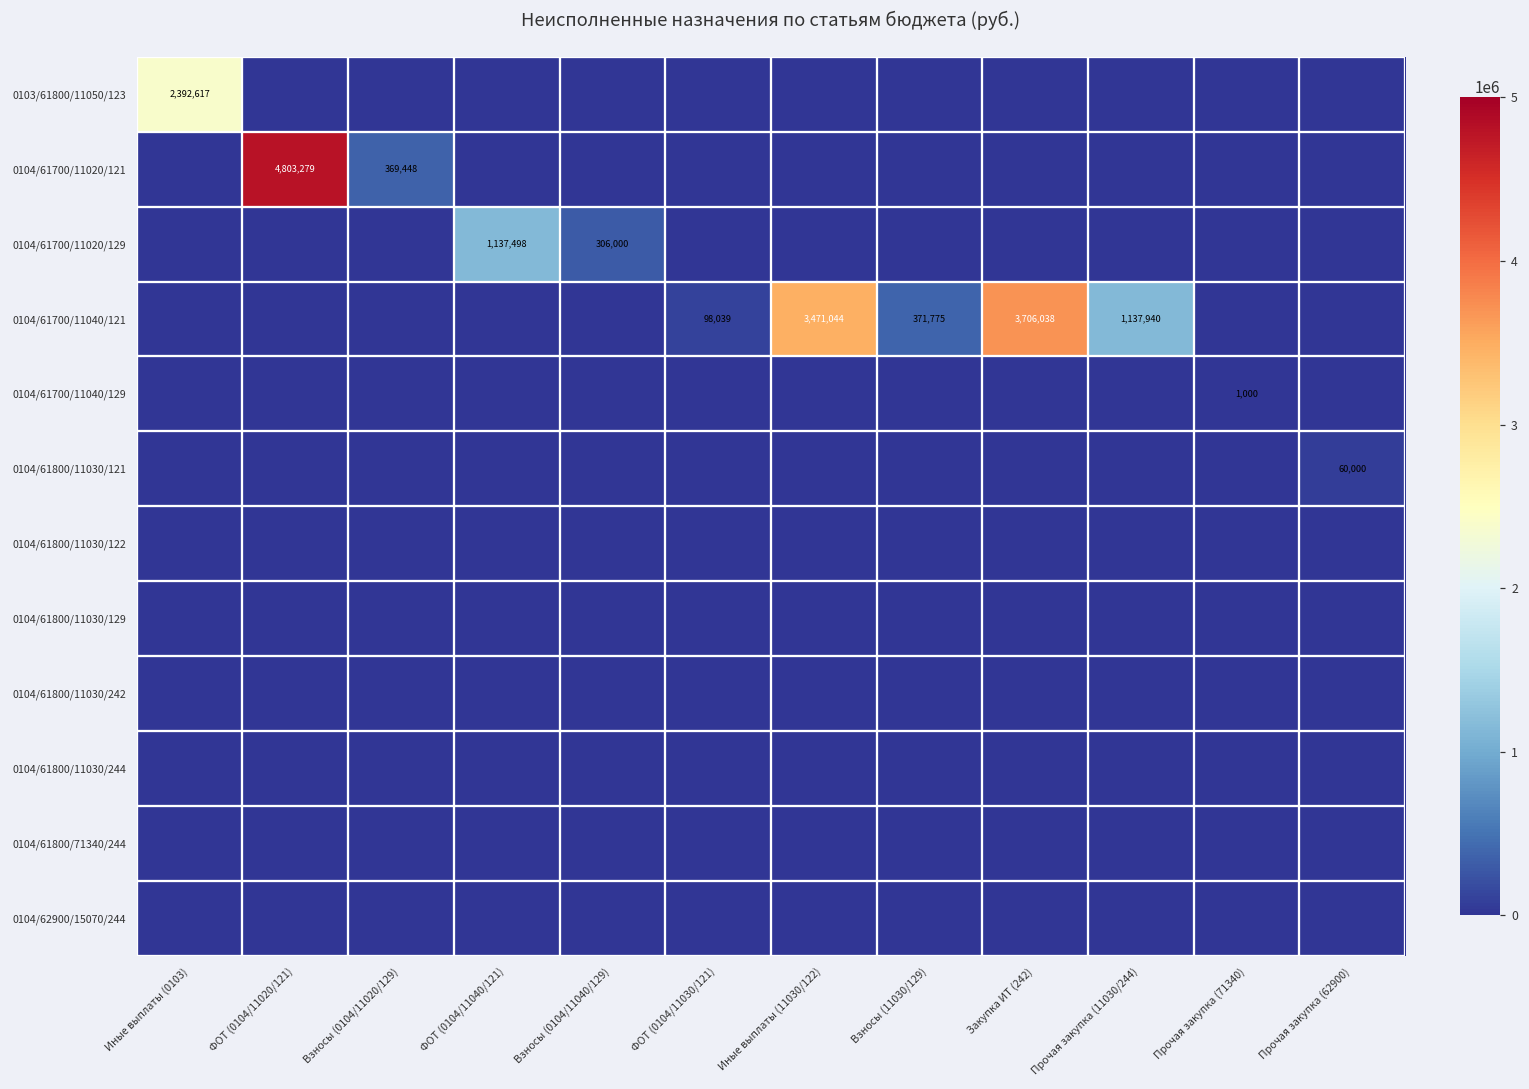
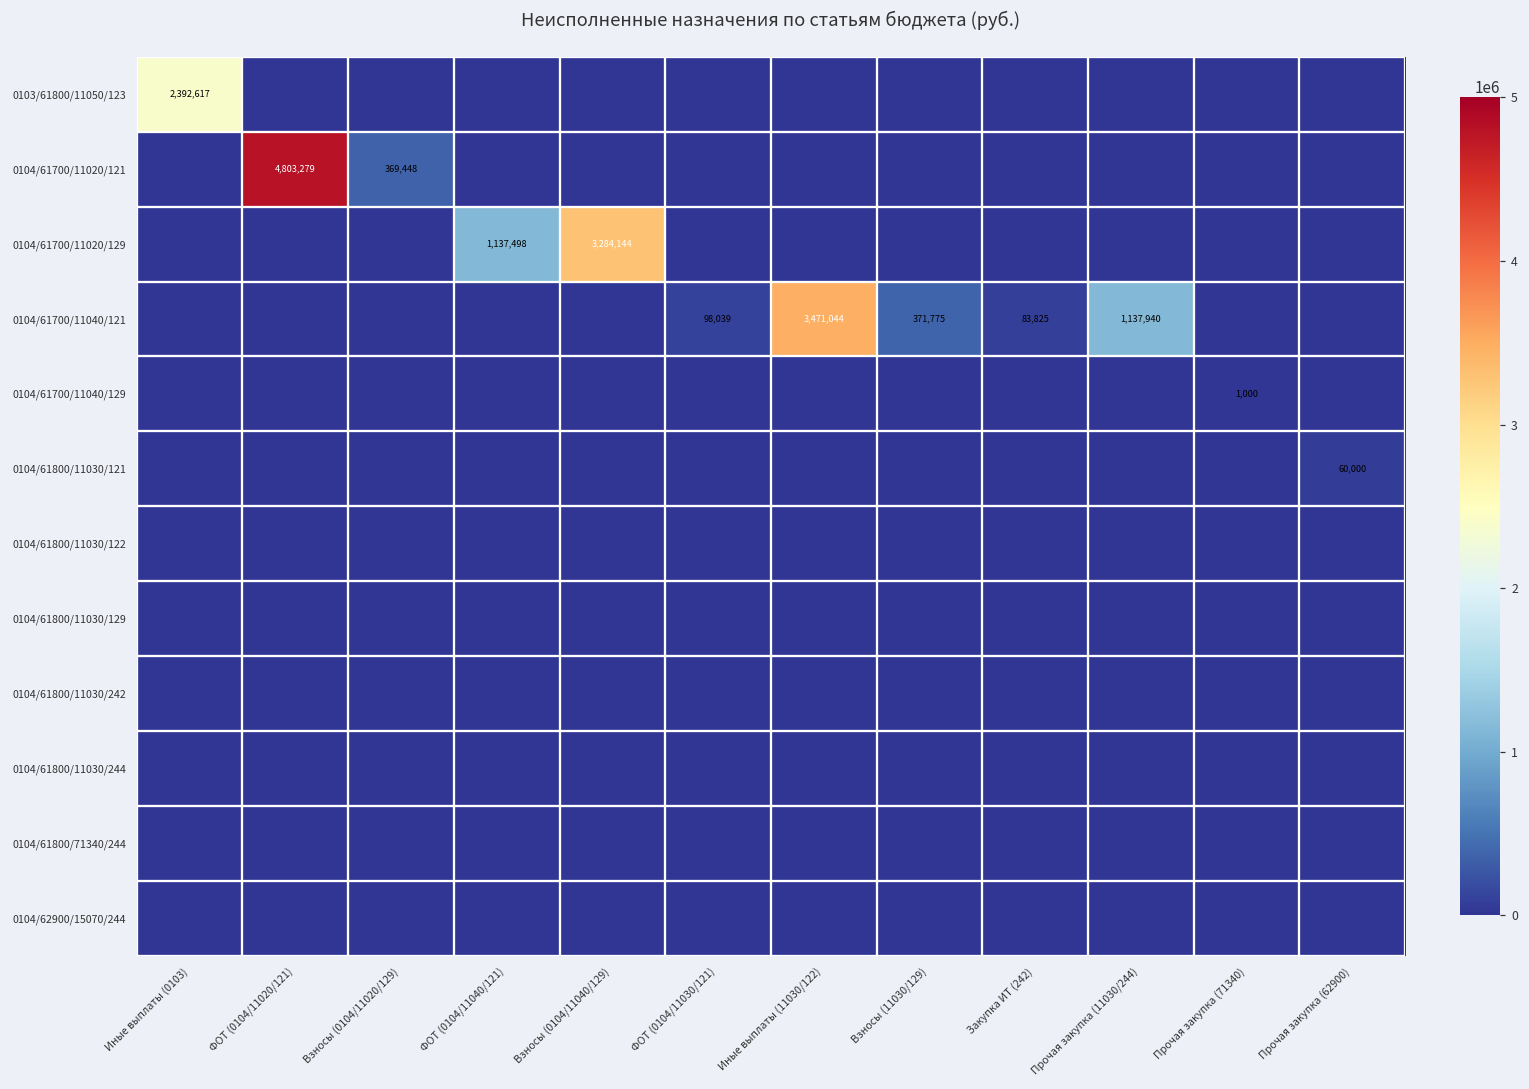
  {
    "0103/61800/11050/123": {
      "Иные выплаты (0103)": "2,392,617"
    },
    "0104/61700/11020/121": {
      "ФОТ (0104/11020/121)": "4,803,279",
      "Взносы (0104/11020/129)": "369,448"
    },
    "0104/61700/11020/129": {
      "ФОТ (0104/11040/121)": "1,137,498",
-     "Взносы (0104/11040/129)": "306,000"
+     "Взносы (0104/11040/129)": "3,284,144"
    },
    "0104/61700/11040/121": {
      "ФОТ (0104/11030/121)": "98,039",
      "Иные выплаты (11030/122)": "3,471,044",
      "Взносы (11030/129)": "371,775",
-     "Закупка ИТ (242)": "3,706,038",
+     "Закупка ИТ (242)": "83,825",
      "Прочая закупка (11030/244)": "1,137,940"
    },
    "0104/61700/11040/129": {
      "Прочая закупка (71340)": "1,000"
    },
    "0104/61800/11030/121": {
      "Прочая закупка (62900)": "60,000"
    }
  }
